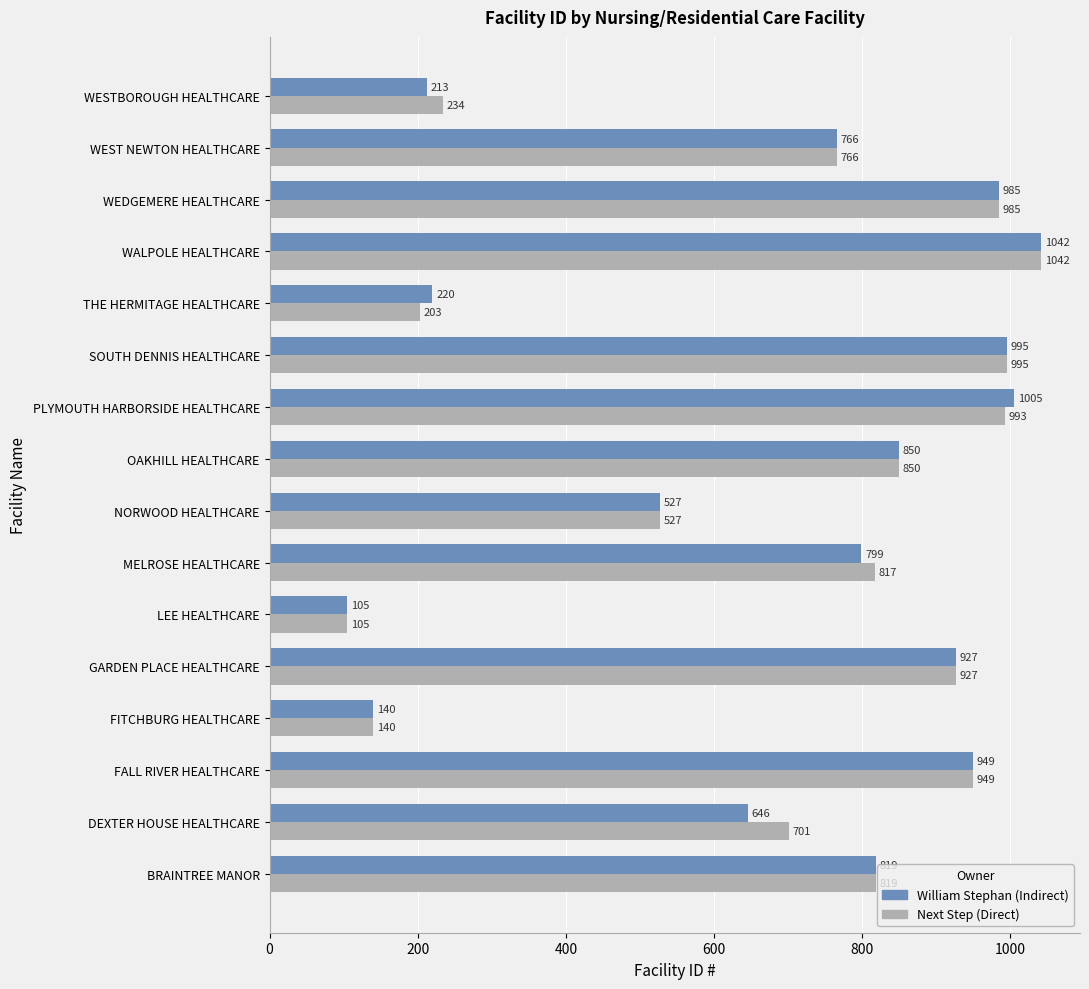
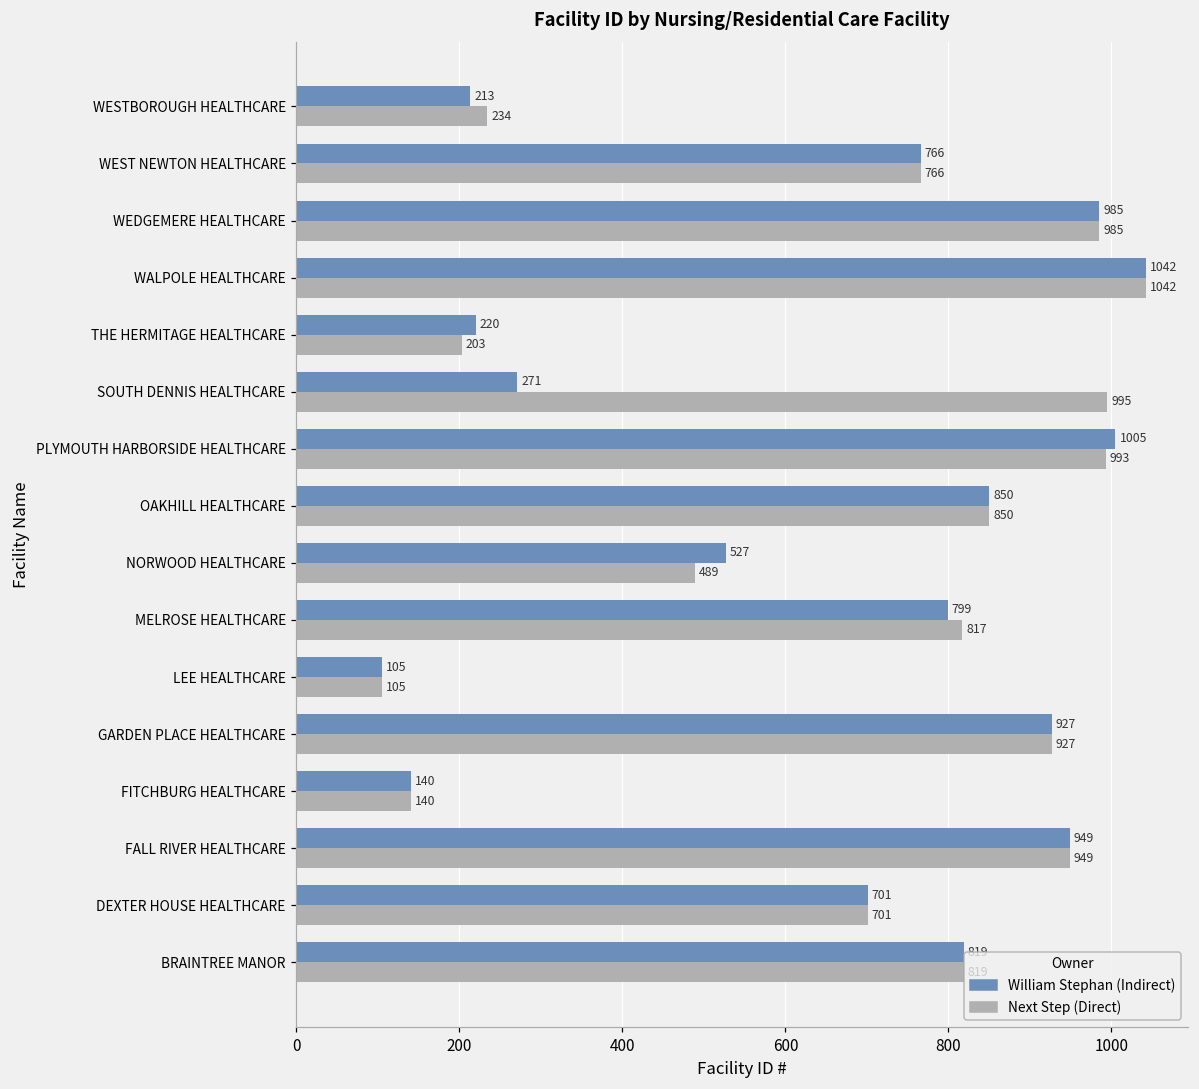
  {
    "William Stephan (Indirect)": {
      "WESTBOROUGH HEALTHCARE": 213,
      "WEST NEWTON HEALTHCARE": 766,
      "WEDGEMERE HEALTHCARE": 985,
      "WALPOLE HEALTHCARE": 1042,
      "THE HERMITAGE HEALTHCARE": 220,
-     "SOUTH DENNIS HEALTHCARE": 995,
+     "SOUTH DENNIS HEALTHCARE": 271,
      "PLYMOUTH HARBORSIDE HEALTHCARE": 1005,
      "OAKHILL HEALTHCARE": 850,
      "NORWOOD HEALTHCARE": 527,
      "MELROSE HEALTHCARE": 799,
      "LEE HEALTHCARE": 105,
      "GARDEN PLACE HEALTHCARE": 927,
      "FITCHBURG HEALTHCARE": 140,
      "FALL RIVER HEALTHCARE": 949,
-     "DEXTER HOUSE HEALTHCARE": 646
+     "DEXTER HOUSE HEALTHCARE": 701
    },
    "Next Step (Direct)": {
      "WESTBOROUGH HEALTHCARE": 234,
      "WEST NEWTON HEALTHCARE": 766,
      "WEDGEMERE HEALTHCARE": 985,
      "WALPOLE HEALTHCARE": 1042,
      "THE HERMITAGE HEALTHCARE": 203,
      "SOUTH DENNIS HEALTHCARE": 995,
      "PLYMOUTH HARBORSIDE HEALTHCARE": 993,
      "OAKHILL HEALTHCARE": 850,
-     "NORWOOD HEALTHCARE": 527,
+     "NORWOOD HEALTHCARE": 489,
      "MELROSE HEALTHCARE": 817,
      "LEE HEALTHCARE": 105,
      "GARDEN PLACE HEALTHCARE": 927,
      "FITCHBURG HEALTHCARE": 140,
      "FALL RIVER HEALTHCARE": 949,
      "DEXTER HOUSE HEALTHCARE": 701
    }
  }
